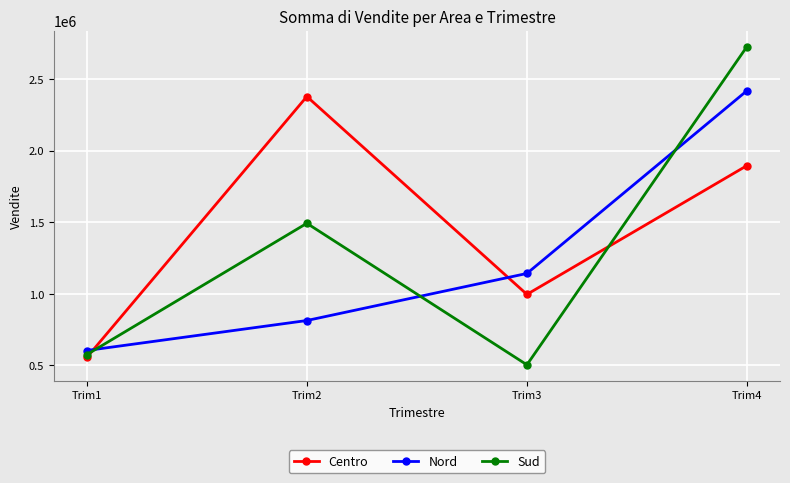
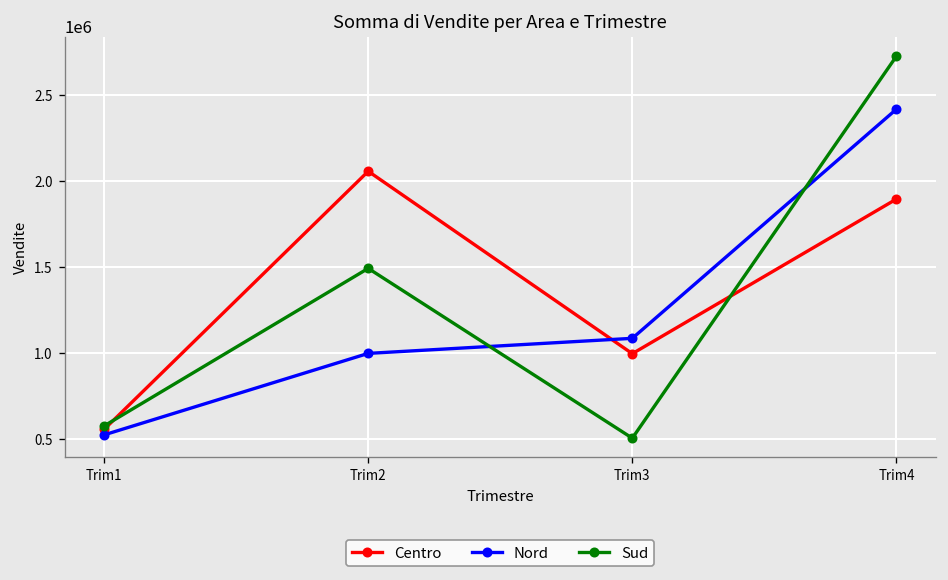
  {
    "Centro": {
      "Trim1": 560000,
-     "Trim2": 2380000,
+     "Trim2": 2060000,
      "Trim3": 1000000,
      "Trim4": 1900000
    },
    "Nord": {
-     "Trim1": 600000,
-     "Trim2": 810000,
-     "Trim3": 1140000,
+     "Trim1": 520000,
+     "Trim2": 1000000,
+     "Trim3": 1090000,
      "Trim4": 2420000
    },
    "Sud": {
      "Trim1": 580000,
      "Trim2": 1490000,
      "Trim3": 500000,
      "Trim4": 2730000
    }
  }
